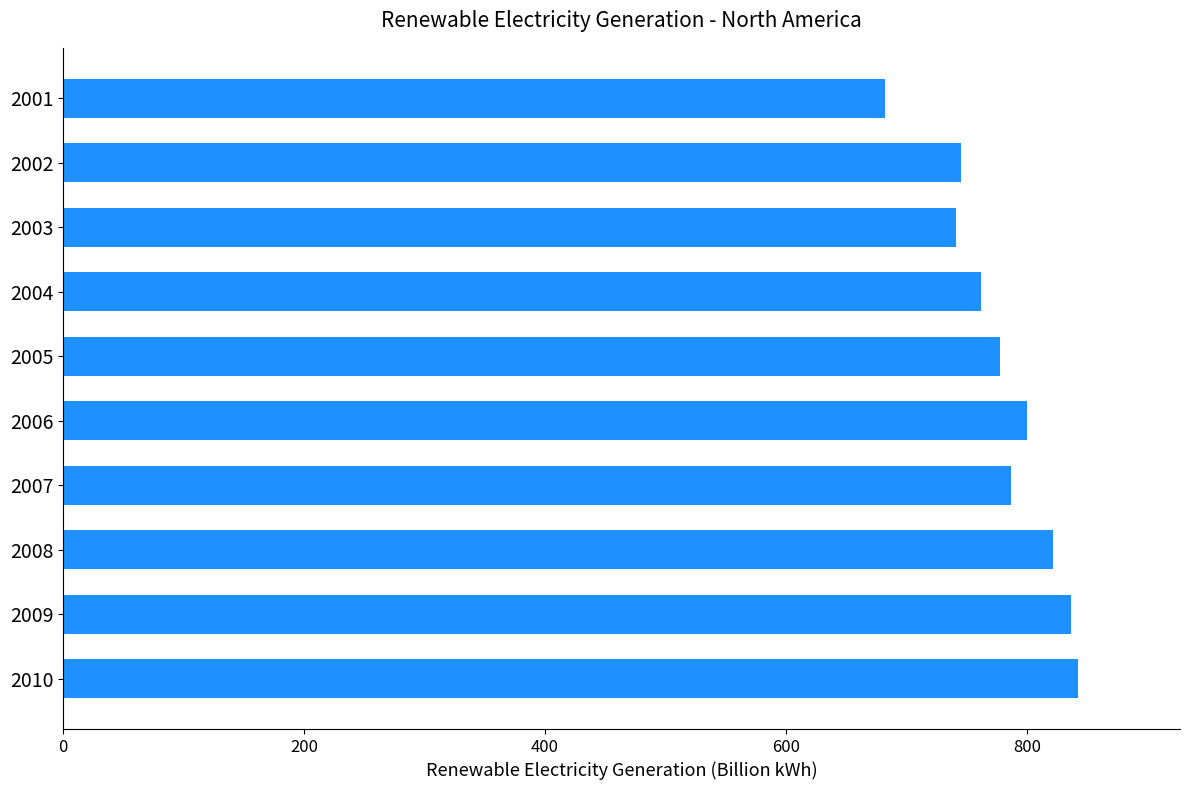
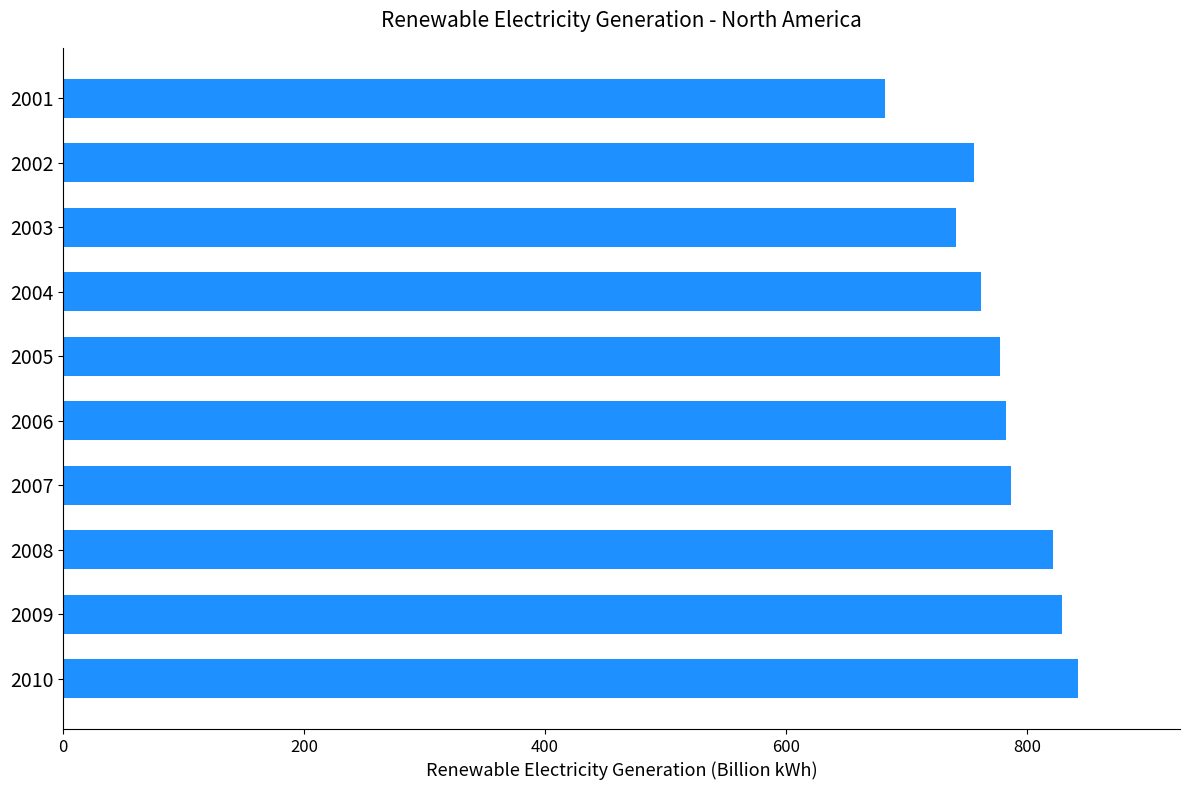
  {
    "2001": 682,
-   "2002": 745,
+   "2002": 756,
    "2003": 741,
    "2004": 762,
    "2005": 778,
-   "2006": 800,
+   "2006": 782,
    "2007": 787,
    "2008": 822,
-   "2009": 837,
+   "2009": 829,
    "2010": 843
  }
